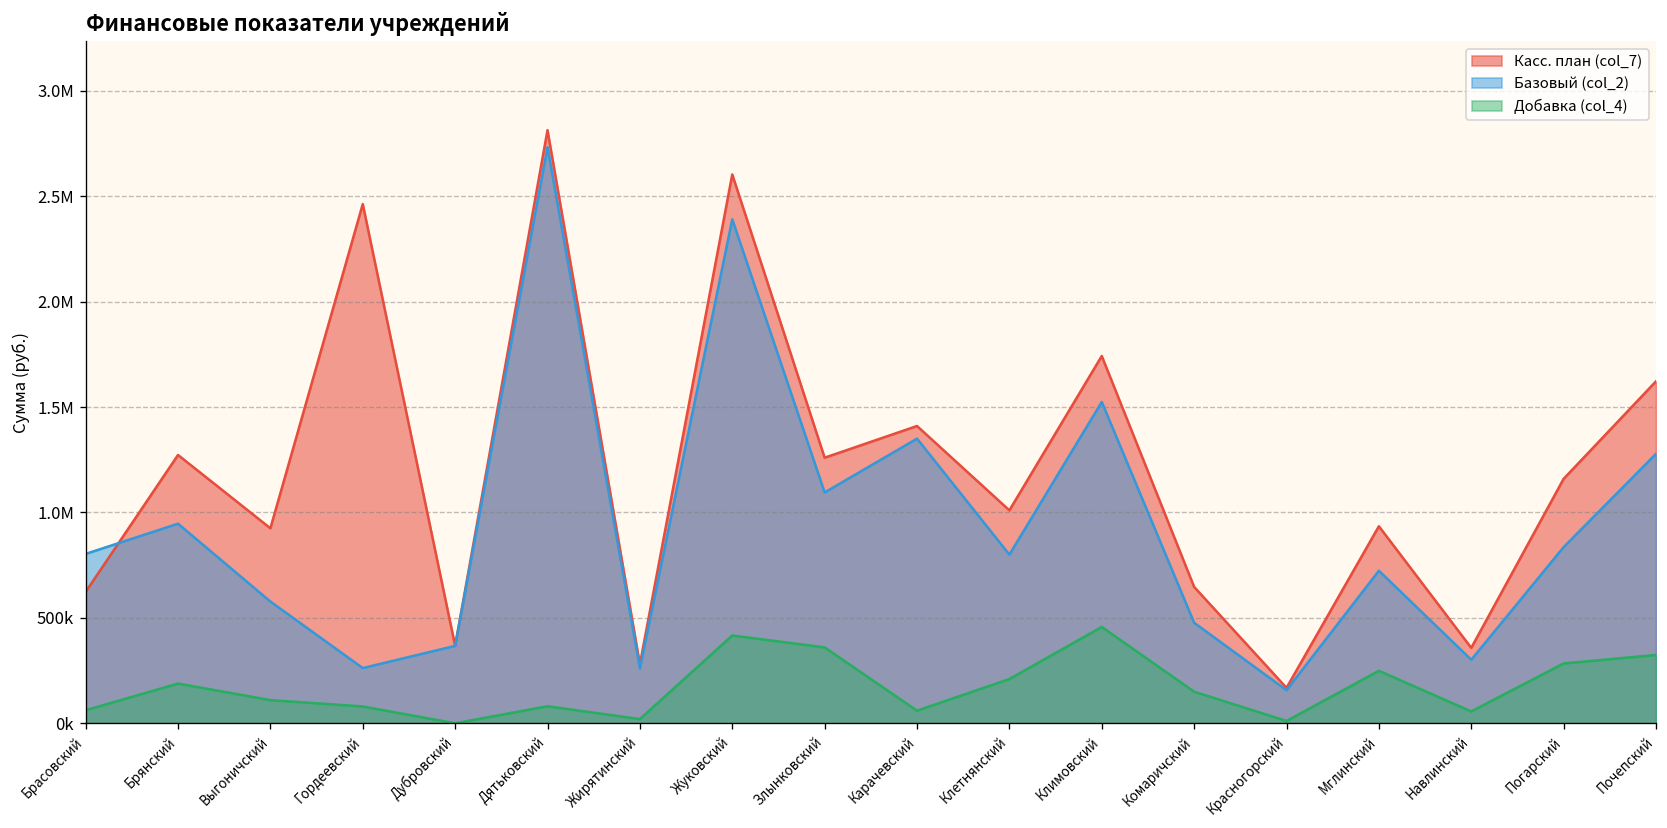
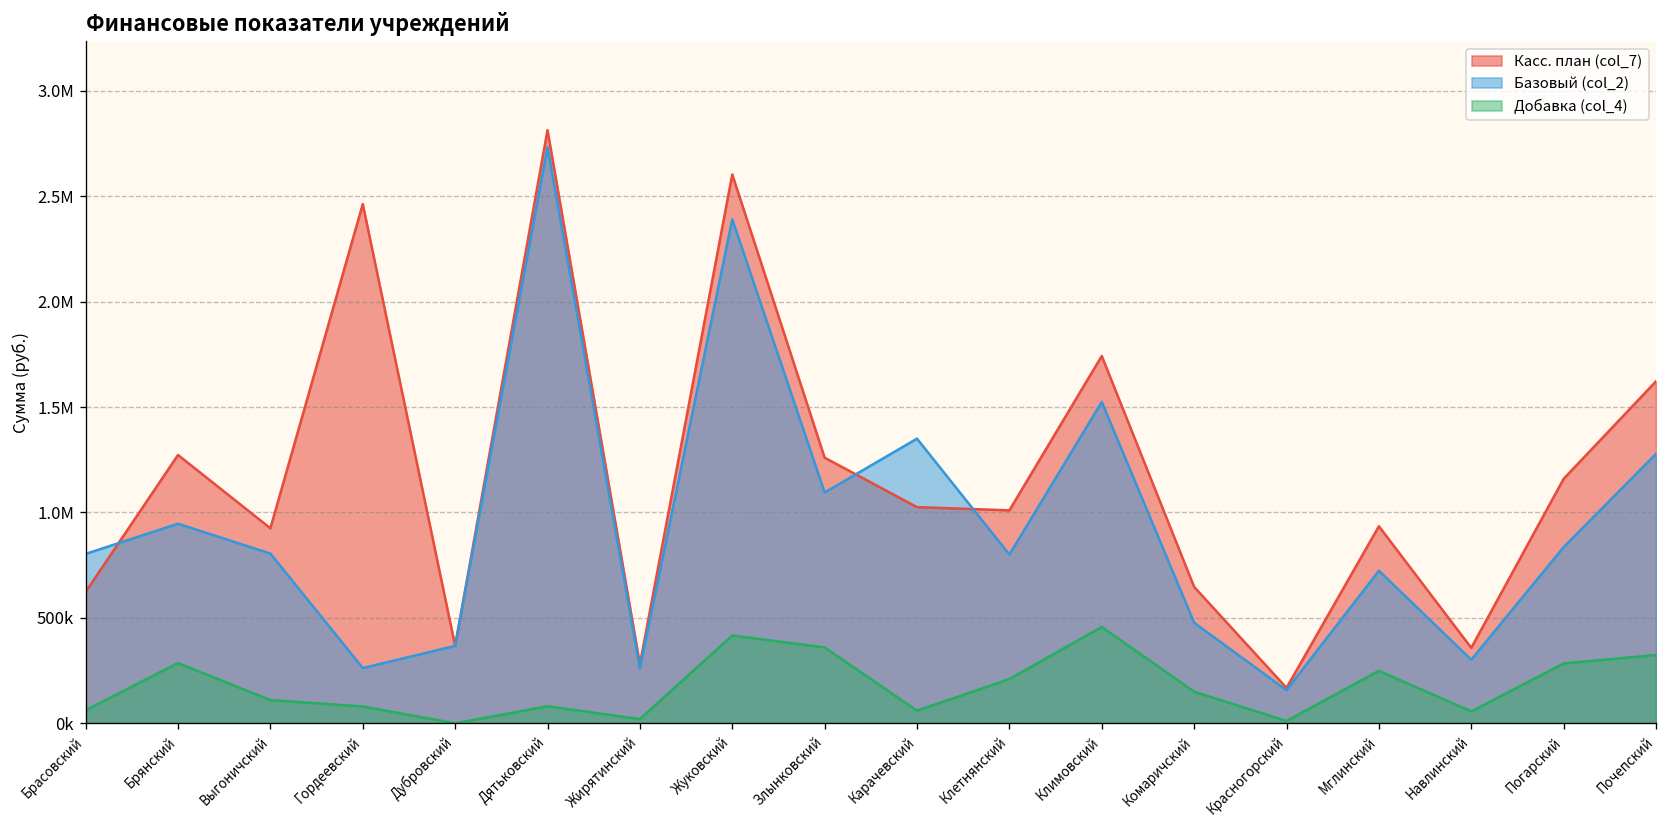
  {
    "Касс. план (col_7)": {
      "Брасовский": 620000,
      "Брянский": 1270000,
      "Выгоничский": 930000,
      "Гордеевский": 2460000,
      "Дятьковский": 2810000,
      "Жирятинский": 280000,
      "Жуковский": 2600000,
      "Злынковский": 1260000,
-     "Карачевский": 1410000,
+     "Карачевский": 1030000,
      "Клетнянский": 1010000,
      "Климовский": 1740000,
      "Комаричский": 650000,
      "Мглинский": 930000,
      "Навлинский": 360000,
      "Погарский": 1160000,
      "Почепский": 1620000
    },
    "Базовый (col_2)": {
      "Брасовский": 800000,
      "Брянский": 950000,
-     "Выгоничский": 580000,
+     "Выгоничский": 810000,
      "Гордеевский": 260000,
      "Дятьковский": 2730000,
      "Жирятинский": 260000,
      "Жуковский": 2390000,
      "Злынковский": 1090000,
      "Карачевский": 1350000,
      "Клетнянский": 800000,
      "Климовский": 1520000,
      "Комаричский": 480000,
      "Мглинский": 720000,
      "Навлинский": 300000,
      "Погарский": 840000,
      "Почепский": 1280000
    },
    "Добавка (col_4)": {
      "Брасовский": 60000,
-     "Брянский": 190000,
+     "Брянский": 290000,
      "Выгоничский": 110000,
      "Гордеевский": 80000,
      "Дубровский": 0,
      "Дятьковский": 80000,
      "Жирятинский": 20000,
      "Жуковский": 420000,
      "Злынковский": 360000,
      "Карачевский": 60000,
      "Клетнянский": 210000,
      "Климовский": 460000,
      "Комаричский": 150000,
      "Красногорский": 10000,
      "Мглинский": 250000,
      "Навлинский": 60000,
      "Погарский": 280000,
      "Почепский": 320000
    }
  }
